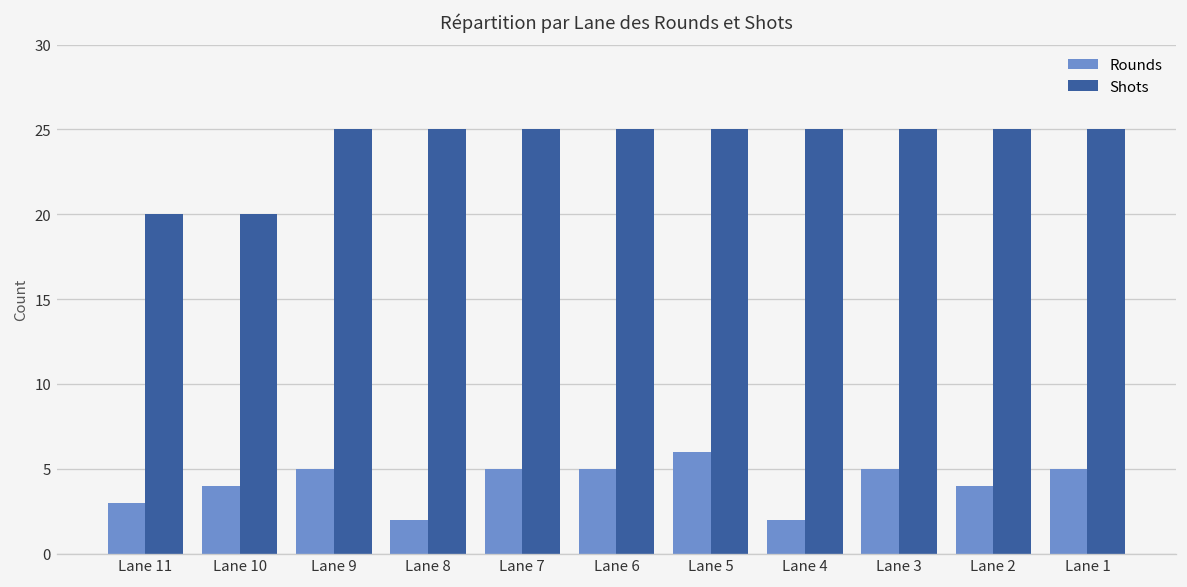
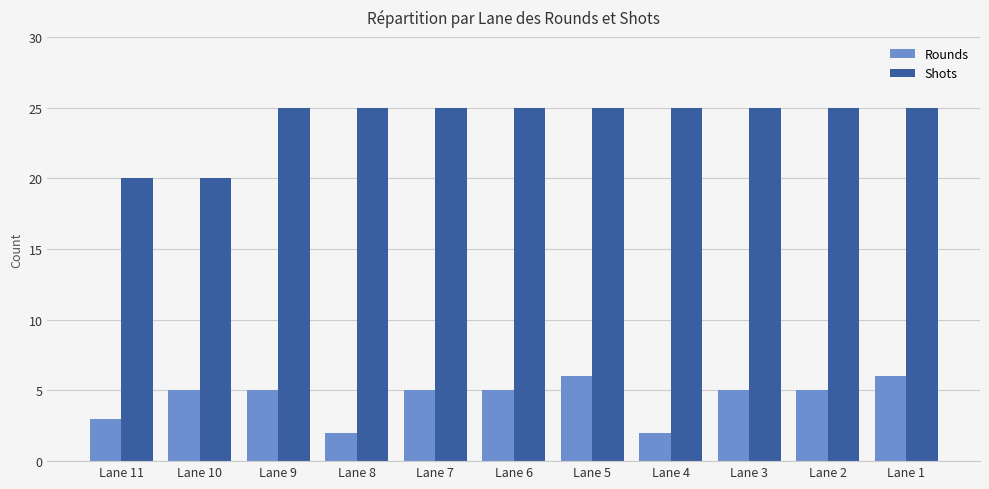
  {
    "Rounds": {
      "Lane 11": 3,
-     "Lane 10": 4,
+     "Lane 10": 5,
      "Lane 9": 5,
      "Lane 8": 2,
      "Lane 7": 5,
      "Lane 6": 5,
      "Lane 5": 6,
      "Lane 4": 2,
      "Lane 3": 5,
-     "Lane 2": 4,
-     "Lane 1": 5
+     "Lane 2": 5,
+     "Lane 1": 6
    },
    "Shots": {
      "Lane 11": 20,
      "Lane 10": 20,
      "Lane 9": 25,
      "Lane 8": 25,
      "Lane 7": 25,
      "Lane 6": 25,
      "Lane 5": 25,
      "Lane 4": 25,
      "Lane 3": 25,
      "Lane 2": 25,
      "Lane 1": 25
    }
  }
